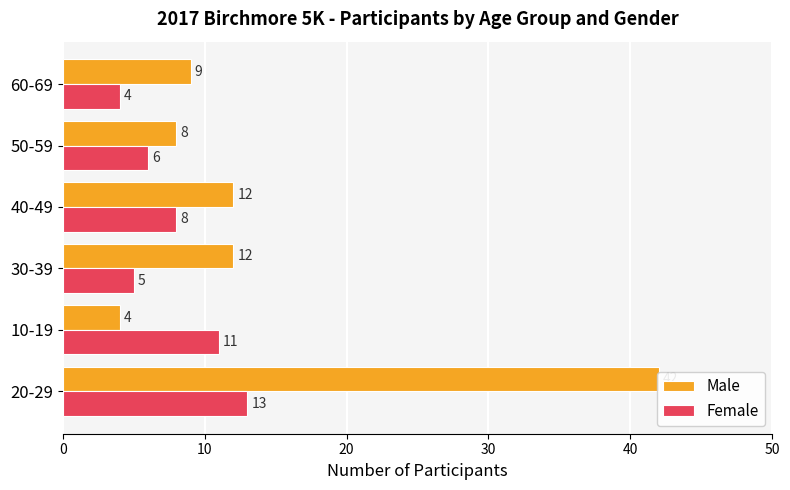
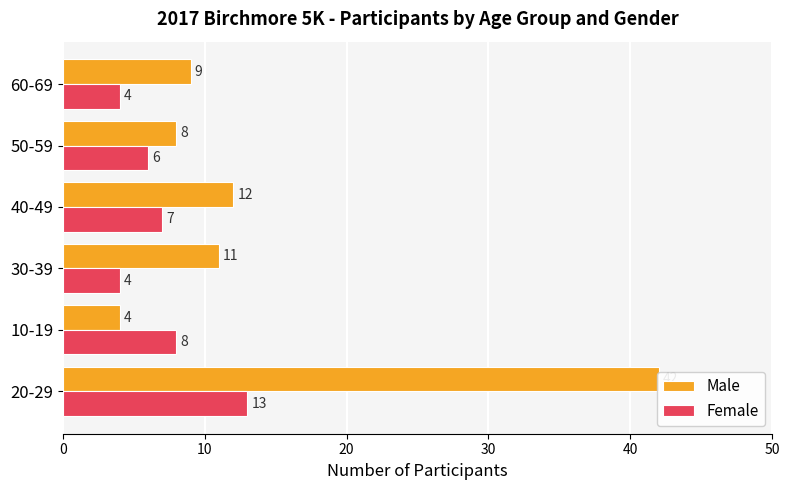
  {
    "Male": {
      "60-69": 9,
      "50-59": 8,
      "40-49": 12,
-     "30-39": 12,
+     "30-39": 11,
      "10-19": 4
    },
    "Female": {
      "60-69": 4,
      "50-59": 6,
-     "40-49": 8,
-     "30-39": 5,
-     "10-19": 11,
+     "40-49": 7,
+     "30-39": 4,
+     "10-19": 8,
      "20-29": 13
    }
  }
